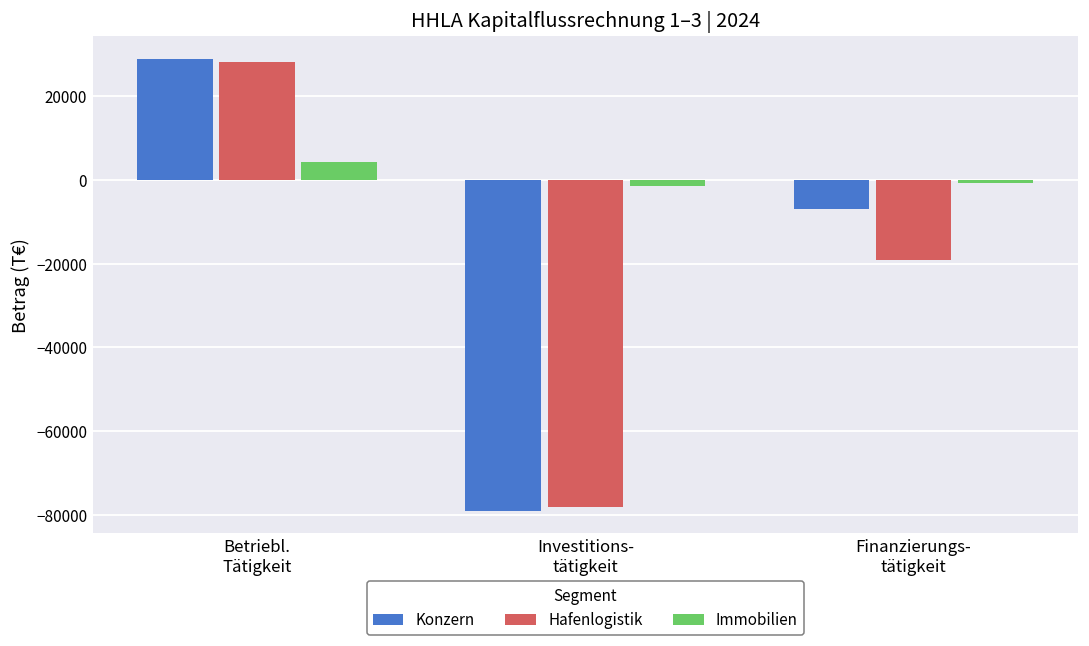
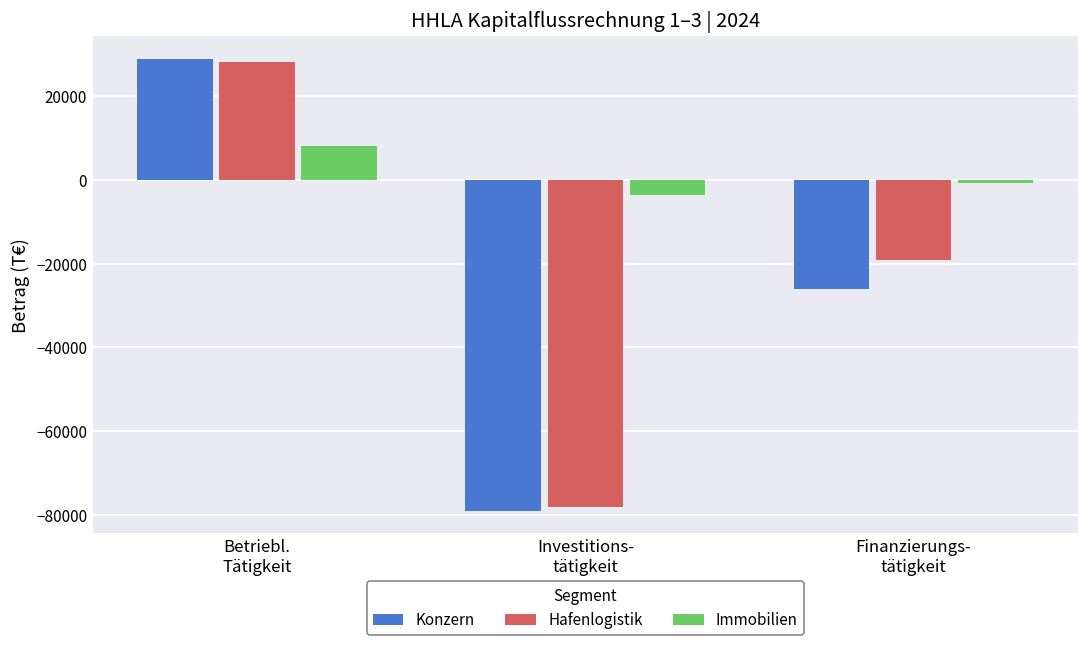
  {
    "Konzern": {
      "Betriebl. Tätigkeit": 29000,
      "Investitions- tätigkeit": -79000,
-     "Finanzierungs- tätigkeit": -7000
+     "Finanzierungs- tätigkeit": -26000
    },
    "Hafenlogistik": {
      "Betriebl. Tätigkeit": 28000,
      "Investitions- tätigkeit": -78000,
      "Finanzierungs- tätigkeit": -19000
    },
    "Immobilien": {
-     "Betriebl. Tätigkeit": 4000,
-     "Investitions- tätigkeit": -1000,
+     "Betriebl. Tätigkeit": 8000,
+     "Investitions- tätigkeit": -4000,
      "Finanzierungs- tätigkeit": -1000
    }
  }
